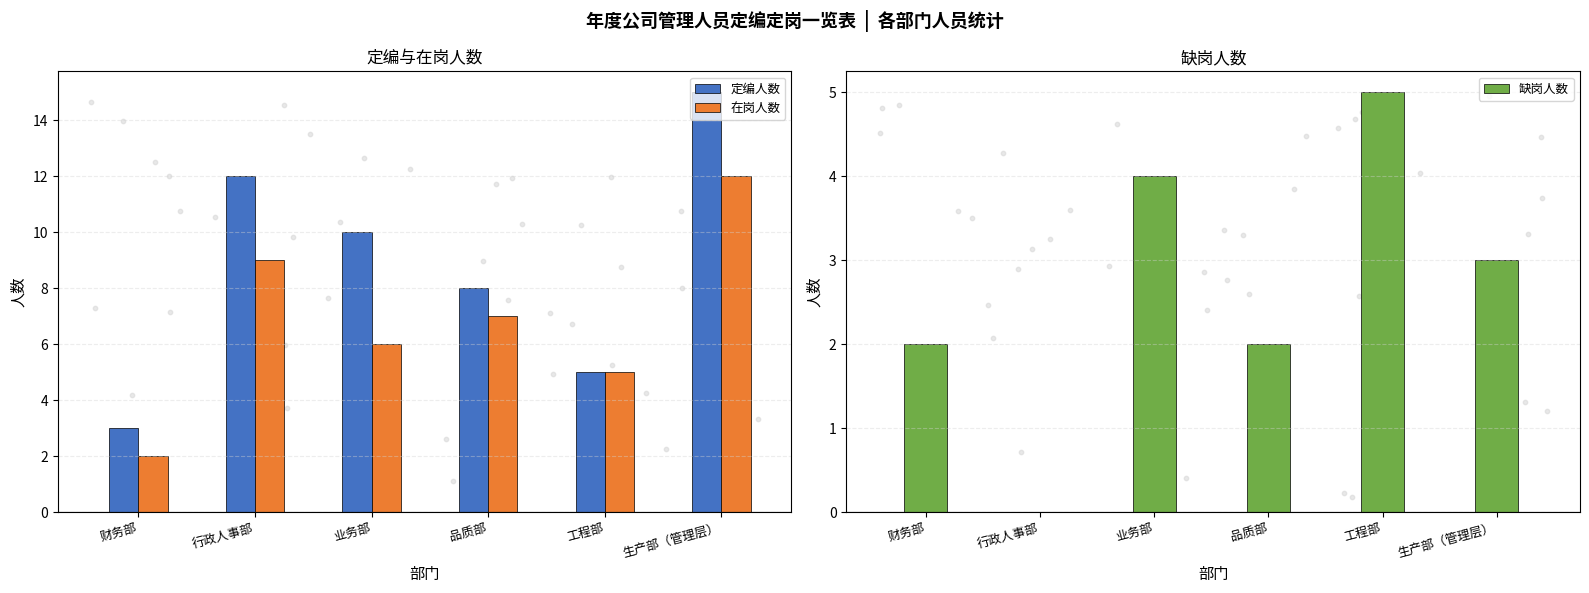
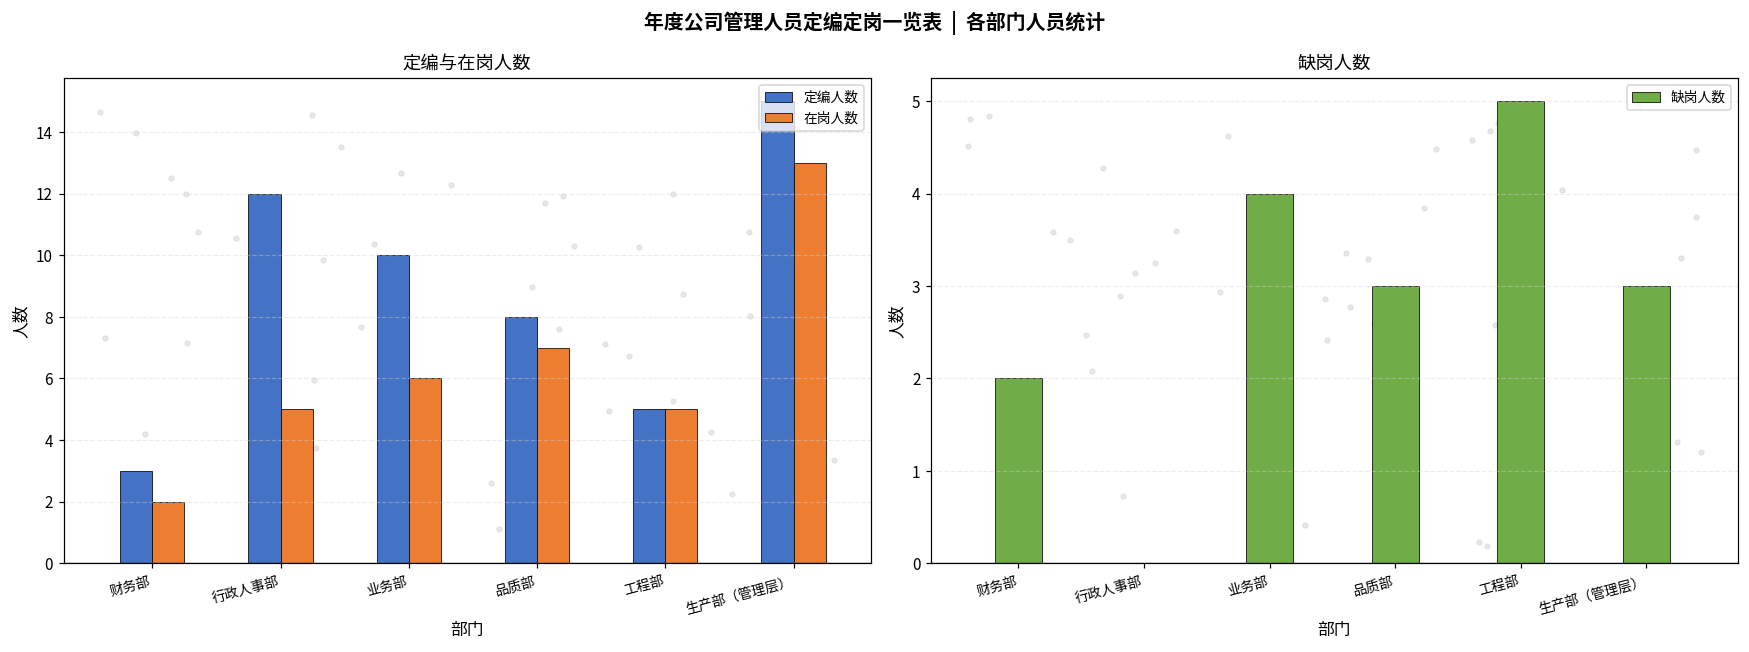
  {
    "定编与在岗人数": {
      "定编人数": {
        "财务部": 3,
        "行政人事部": 12,
        "业务部": 10,
        "品质部": 8,
        "工程部": 5
      },
      "在岗人数": {
        "财务部": 2,
-       "行政人事部": 9,
+       "行政人事部": 5,
        "业务部": 6,
        "品质部": 7,
        "工程部": 5,
-       "生产部（管理层）": 12
+       "生产部（管理层）": 13
      }
    },
    "缺岗人数": {
      "缺岗人数": {
        "财务部": 2,
        "行政人事部": 0,
        "业务部": 4,
-       "品质部": 2,
+       "品质部": 3,
        "工程部": 5,
        "生产部（管理层）": 3
      }
    }
  }
